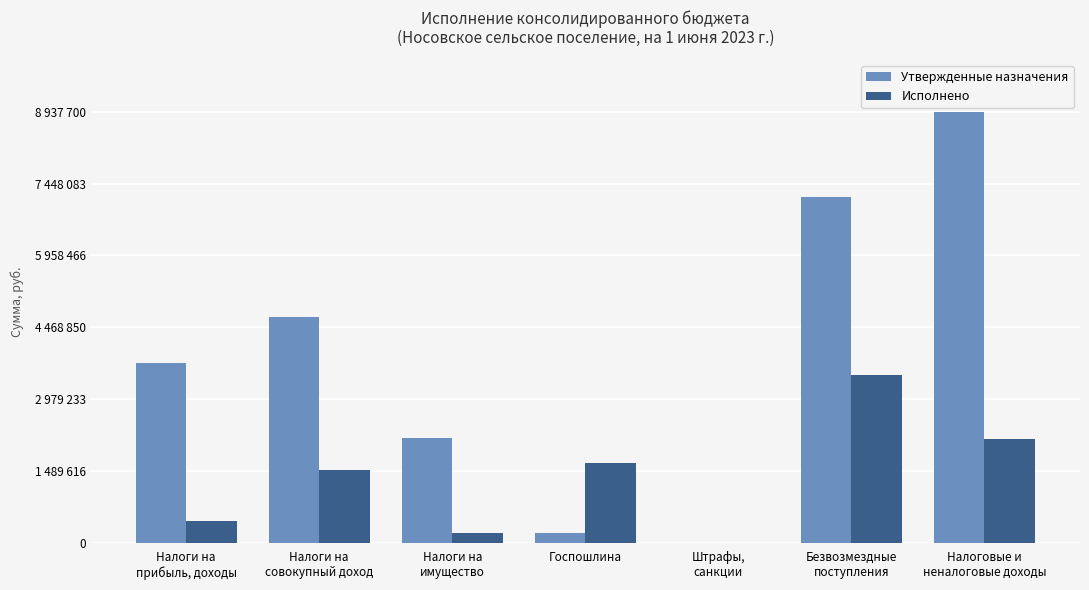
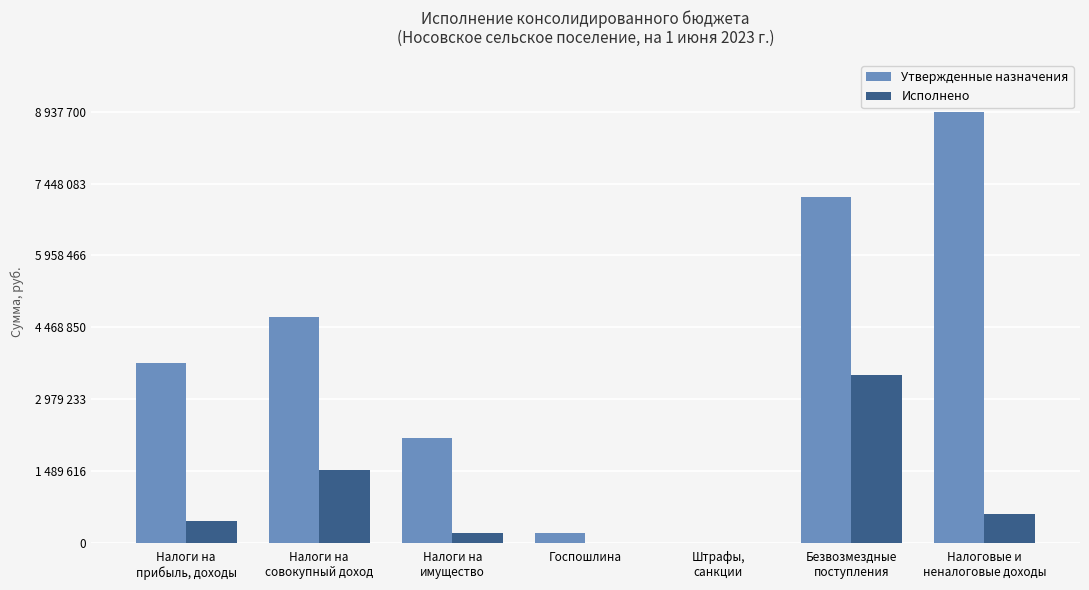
  {
    "Утвержденные назначения": {
      "Налоги на прибыль, доходы": 3700000,
      "Налоги на совокупный доход": 4700000,
      "Налоги на имущество": 2200000,
      "Госпошлина": 200000,
      "Безвозмездные поступления": 7200000,
      "Налоговые и неналоговые доходы": 8900000
    },
    "Исполнено": {
      "Налоги на прибыль, доходы": 400000,
      "Налоги на совокупный доход": 1500000,
      "Налоги на имущество": 200000,
-     "Госпошлина": 1700000,
+     "Госпошлина": 0,
      "Штрафы, санкции": 0,
      "Безвозмездные поступления": 3500000,
-     "Налоговые и неналоговые доходы": 2200000
+     "Налоговые и неналоговые доходы": 600000
    }
  }
